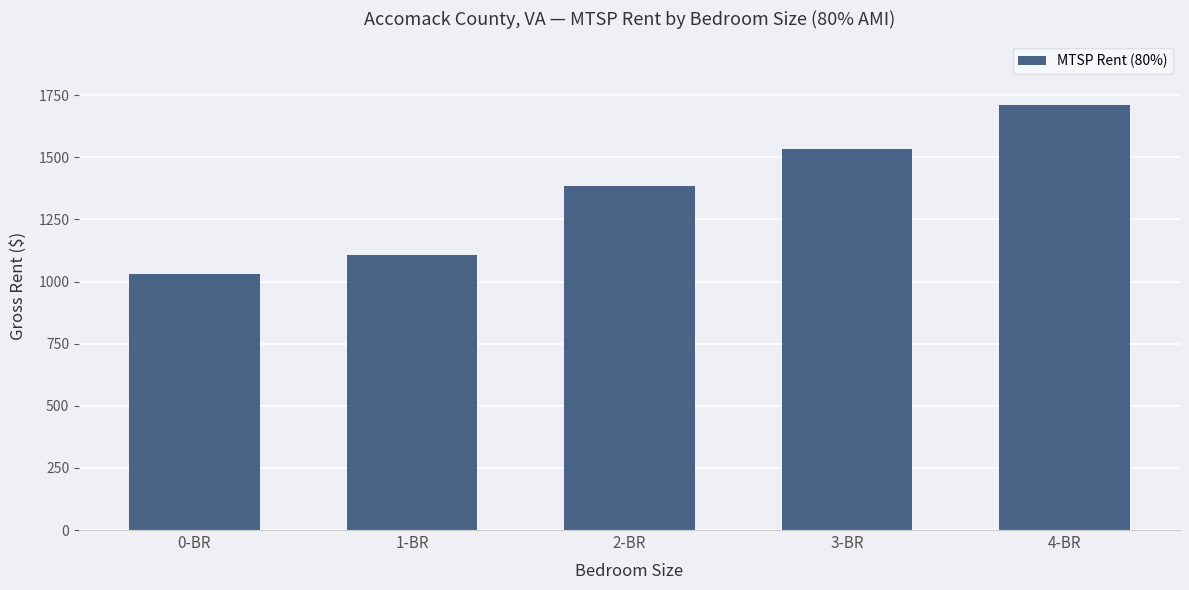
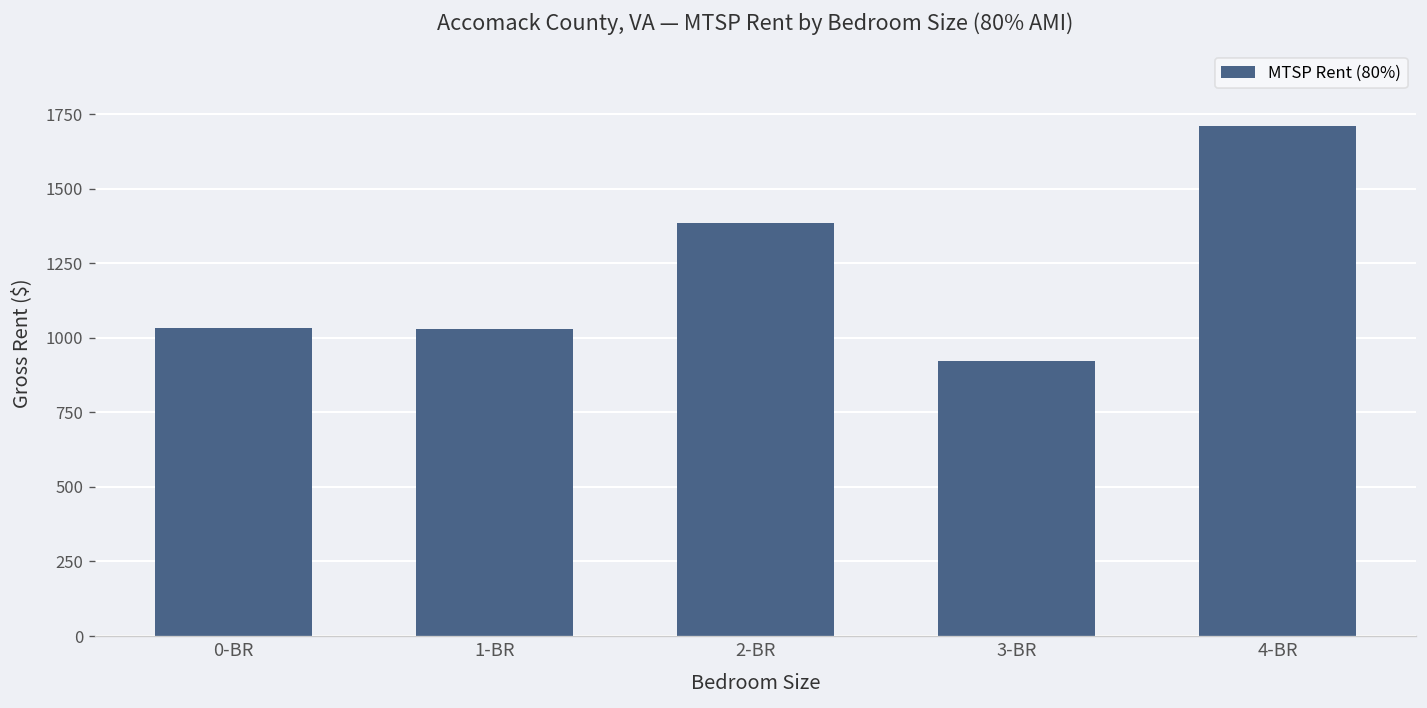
  {
    "0-BR": 1030,
-   "1-BR": 1110,
+   "1-BR": 1030,
    "2-BR": 1390,
-   "3-BR": 1530,
+   "3-BR": 920,
    "4-BR": 1710
  }
